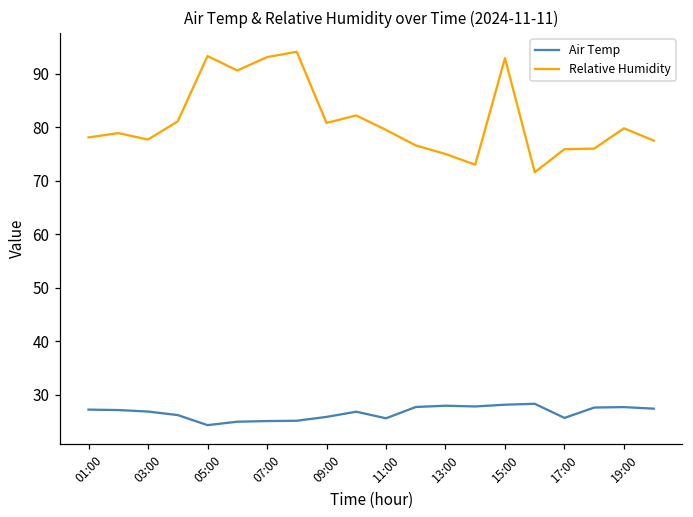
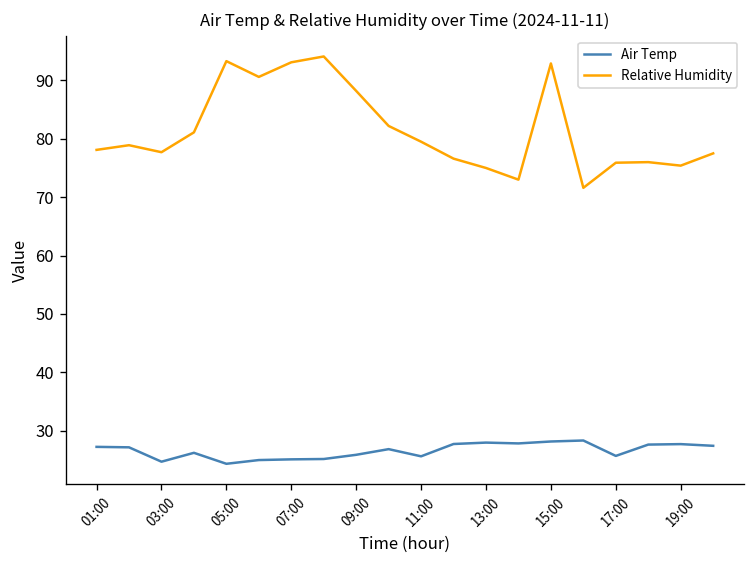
  {
    "Air Temp": {
      "01:00": 27,
-     "03:00": 27,
+     "03:00": 25,
      "05:00": 24,
      "07:00": 25,
      "09:00": 26,
      "11:00": 26,
      "13:00": 28,
      "15:00": 28,
      "17:00": 26,
      "19:00": 28
    },
    "Relative Humidity": {
      "01:00": 78,
      "03:00": 78,
      "05:00": 93,
      "07:00": 93,
-     "09:00": 81,
+     "09:00": 88,
      "11:00": 80,
      "13:00": 75,
      "15:00": 93,
      "17:00": 76,
-     "19:00": 80
+     "19:00": 75
    }
  }
